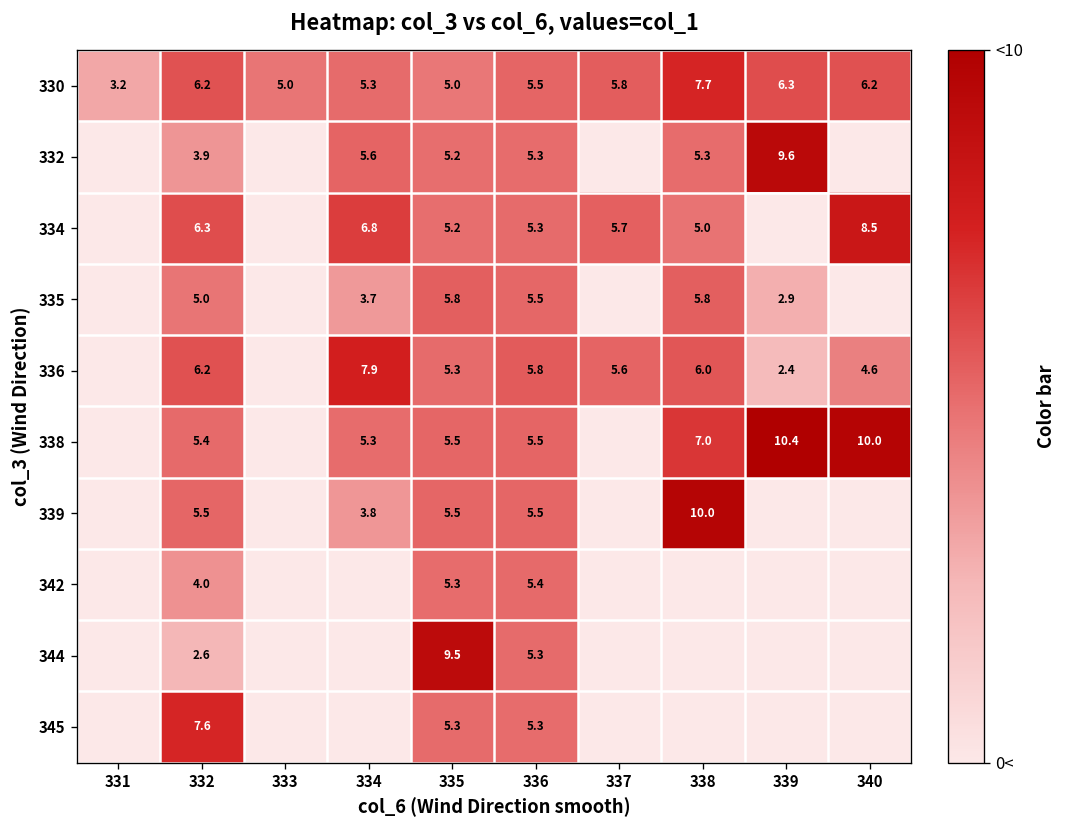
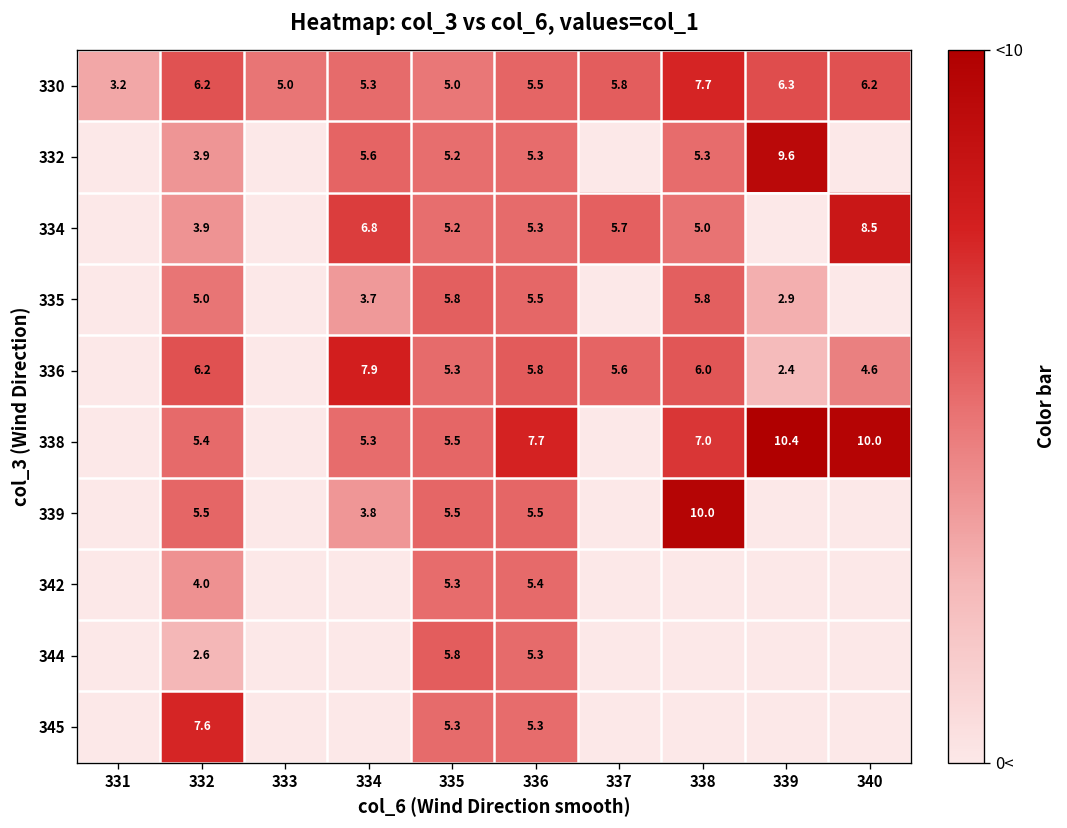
  {
    "330": {
      "331": 3.2,
      "332": 6.2,
      "333": 5.0,
      "334": 5.3,
      "335": 5.0,
      "336": 5.5,
      "337": 5.8,
      "338": 7.7,
      "339": 6.3,
      "340": 6.2
    },
    "332": {
      "332": 3.9,
      "334": 5.6,
      "335": 5.2,
      "336": 5.3,
      "338": 5.3,
      "339": 9.6
    },
    "334": {
-     "332": 6.3,
+     "332": 3.9,
      "334": 6.8,
      "335": 5.2,
      "336": 5.3,
      "337": 5.7,
      "338": 5.0,
      "340": 8.5
    },
    "335": {
      "332": 5.0,
      "334": 3.7,
      "335": 5.8,
      "336": 5.5,
      "338": 5.8,
      "339": 2.9
    },
    "336": {
      "332": 6.2,
      "334": 7.9,
      "335": 5.3,
      "336": 5.8,
      "337": 5.6,
      "338": 6.0,
      "339": 2.4,
      "340": 4.6
    },
    "338": {
      "332": 5.4,
      "334": 5.3,
      "335": 5.5,
-     "336": 5.5,
+     "336": 7.7,
      "338": 7.0,
      "339": 10.4,
      "340": 10.0
    },
    "339": {
      "332": 5.5,
      "334": 3.8,
      "335": 5.5,
      "336": 5.5,
      "338": 10.0
    },
    "342": {
      "332": 4.0,
      "335": 5.3,
      "336": 5.4
    },
    "344": {
      "332": 2.6,
-     "335": 9.5,
+     "335": 5.8,
      "336": 5.3
    },
    "345": {
      "332": 7.6,
      "335": 5.3,
      "336": 5.3
    }
  }
